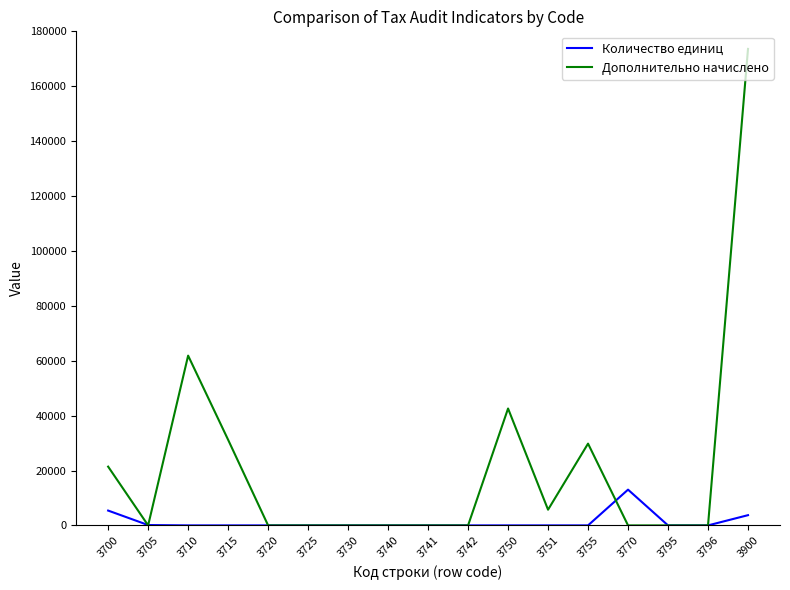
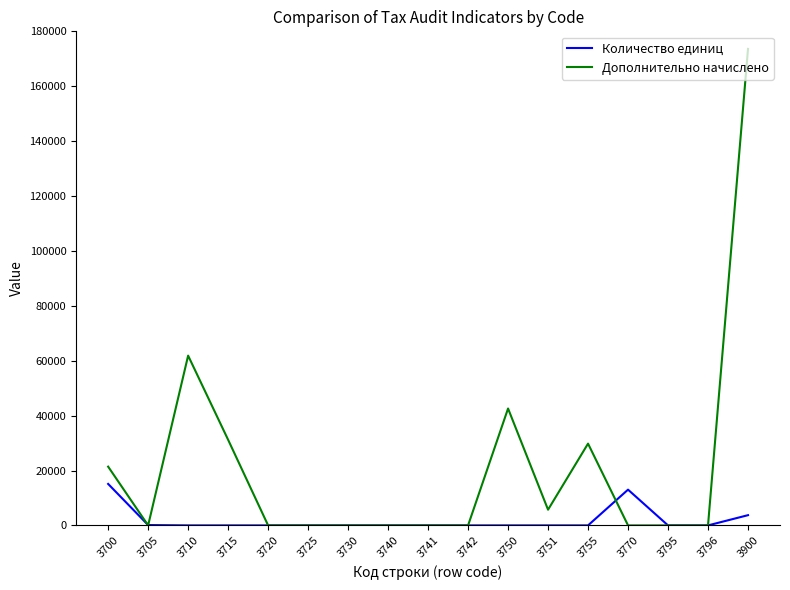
  {
    "Количество единиц": {
-     "3700": 5000,
+     "3700": 15000,
      "3710": 0,
      "3715": 0,
      "3750": 0,
      "3751": 0,
      "3755": 0,
      "3770": 13000,
      "3900": 4000
    },
    "Дополнительно начислено": {
      "3700": 21000,
      "3710": 62000,
      "3715": 31000,
      "3750": 43000,
      "3751": 6000,
      "3755": 30000,
      "3770": 0
    }
  }
